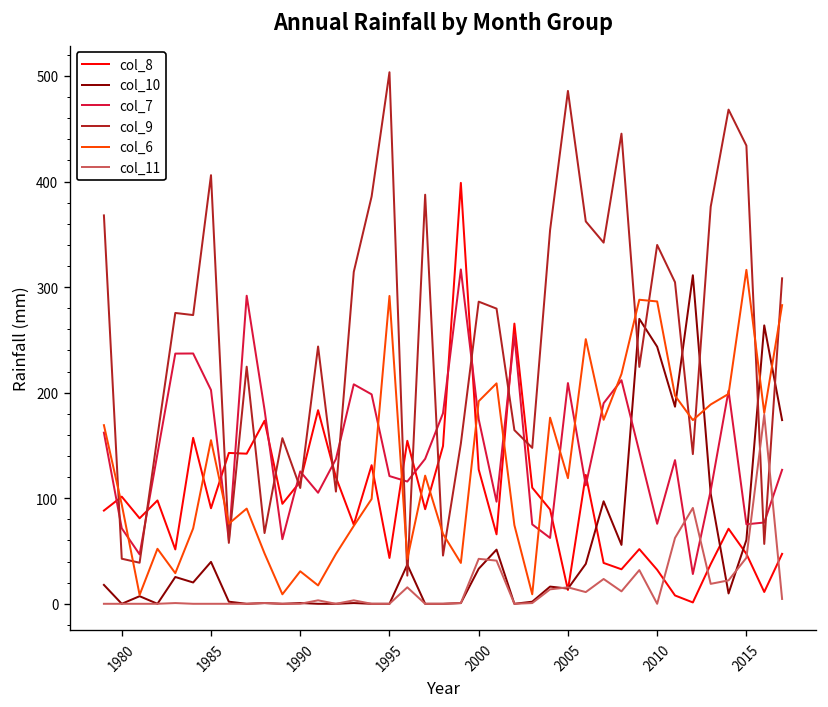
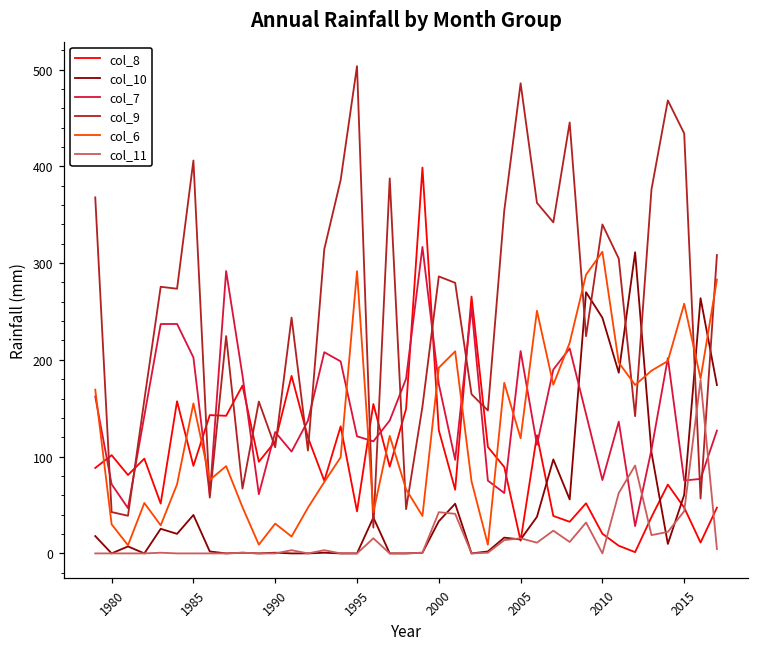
  {
    "col_8": {
      "1980": 100,
      "1985": 90,
      "1990": 120,
      "1995": 40,
      "2000": 130,
-     "2010": 30,
+     "2010": 20,
      "2015": 50
    },
    "col_10": {
      "1985": 40,
      "2000": 30,
      "2010": 240,
      "2015": 60
    },
    "col_6": {
-     "1980": 90,
+     "1980": 30,
      "1985": 160,
      "1990": 30,
      "1995": 290,
      "2000": 190,
      "2005": 120,
-     "2010": 290,
-     "2015": 320
+     "2010": 310,
+     "2015": 260
    },
    "col_11": {
      "1985": 0,
      "2000": 40,
      "2010": 0,
      "2015": 40
    }
  }
